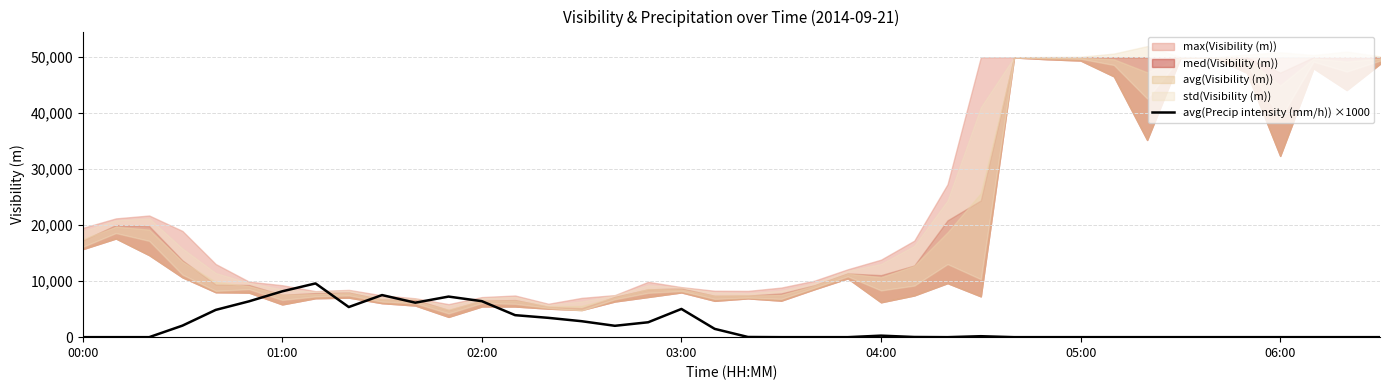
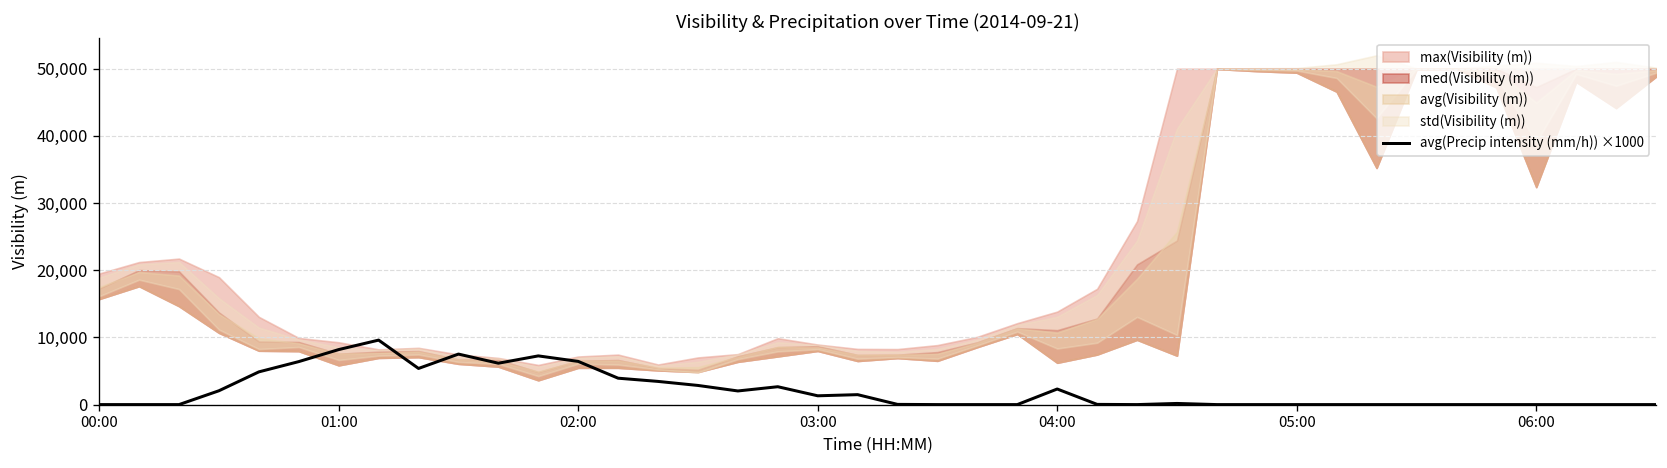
  {
    "avg(Precip intensity (mm/h)) ×1000": {
      "00:00": "0",
-     "03:00": "5,000",
-     "04:00": "0",
+     "03:00": "1,000",
+     "04:00": "2,000",
      "05:00": "0",
      "06:00": "0"
    }
  }
